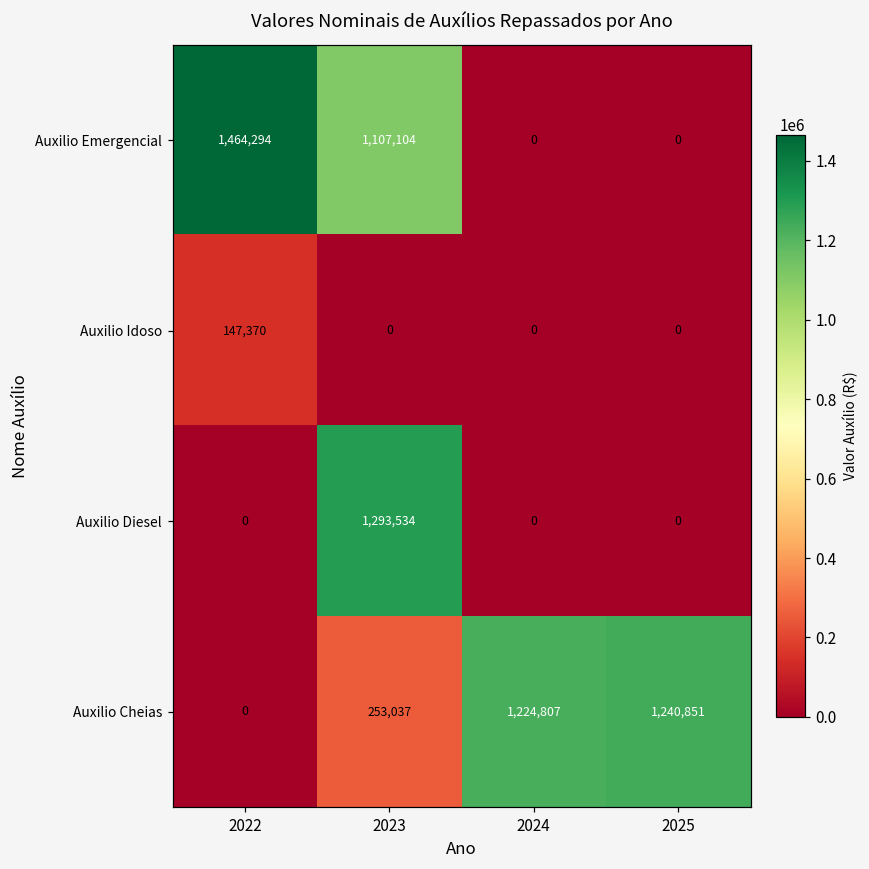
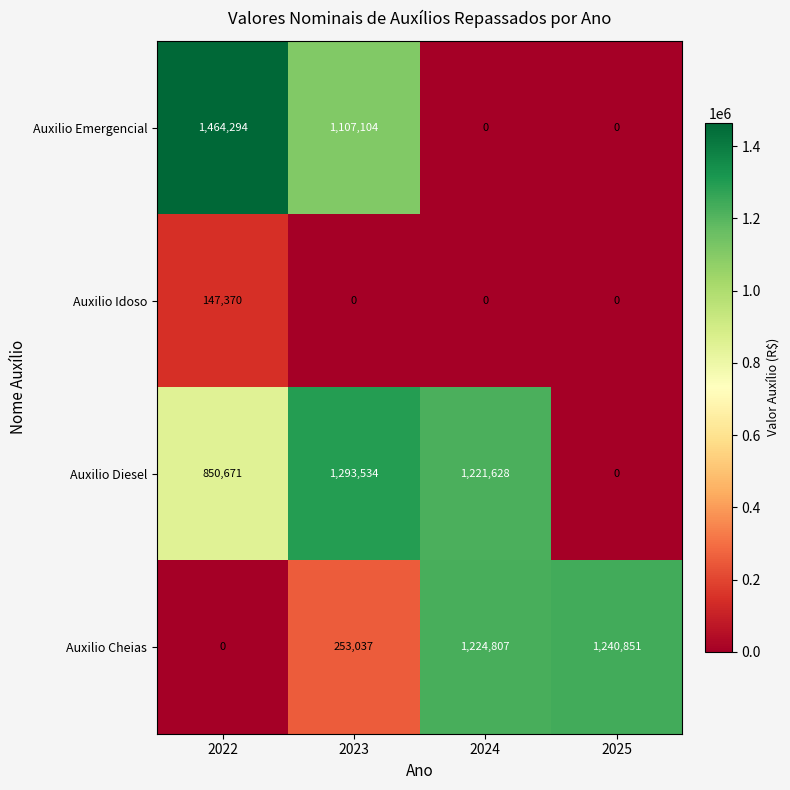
  {
    "Auxilio Emergencial": {
      "2022": "1,464,294",
      "2023": "1,107,104",
      "2024": "0",
      "2025": "0"
    },
    "Auxilio Idoso": {
      "2022": "147,370",
      "2023": "0",
      "2024": "0",
      "2025": "0"
    },
    "Auxilio Diesel": {
-     "2022": "0",
+     "2022": "850,671",
      "2023": "1,293,534",
-     "2024": "0",
+     "2024": "1,221,628",
      "2025": "0"
    },
    "Auxilio Cheias": {
      "2022": "0",
      "2023": "253,037",
      "2024": "1,224,807",
      "2025": "1,240,851"
    }
  }
